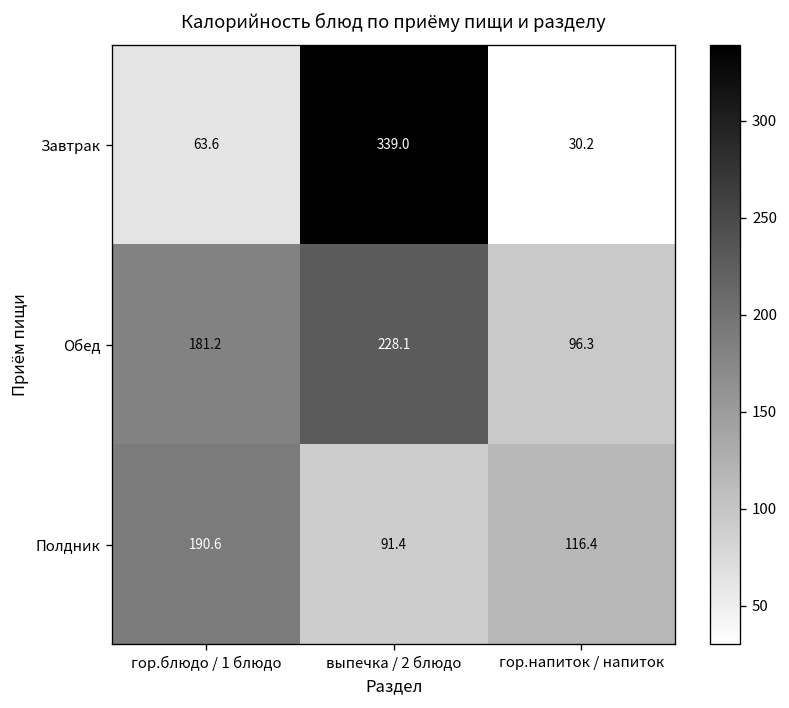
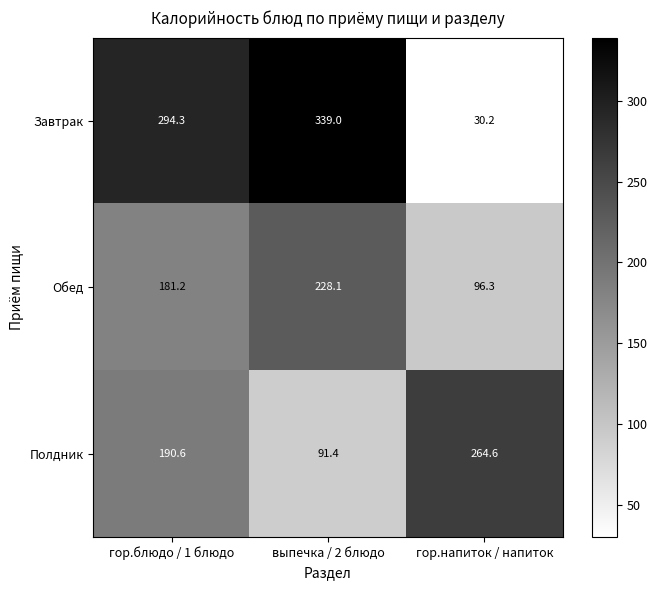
  {
    "Завтрак": {
-     "гор.блюдо / 1 блюдо": 63.6,
+     "гор.блюдо / 1 блюдо": 294.3,
      "выпечка / 2 блюдо": 339.0,
      "гор.напиток / напиток": 30.2
    },
    "Обед": {
      "гор.блюдо / 1 блюдо": 181.2,
      "выпечка / 2 блюдо": 228.1,
      "гор.напиток / напиток": 96.3
    },
    "Полдник": {
      "гор.блюдо / 1 блюдо": 190.6,
      "выпечка / 2 блюдо": 91.4,
-     "гор.напиток / напиток": 116.4
+     "гор.напиток / напиток": 264.6
    }
  }
